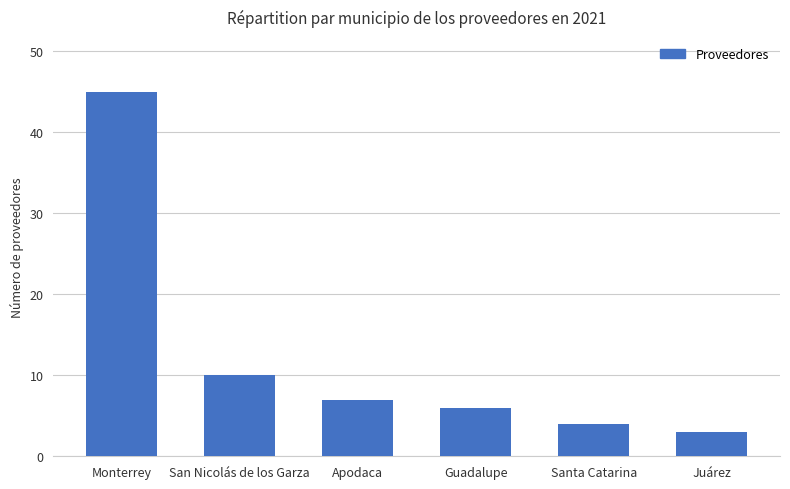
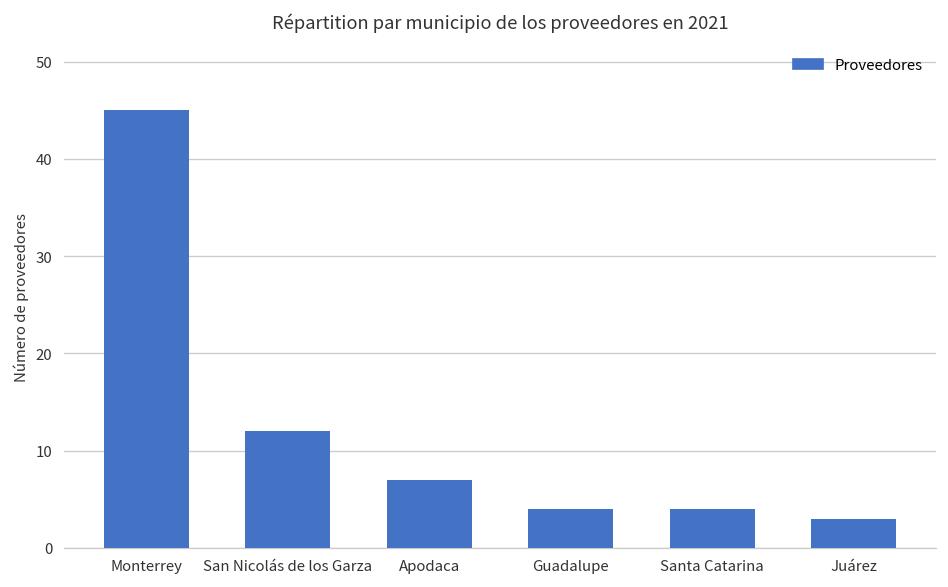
  {
    "Monterrey": 45,
-   "San Nicolás de los Garza": 10,
+   "San Nicolás de los Garza": 12,
    "Apodaca": 7,
-   "Guadalupe": 6,
+   "Guadalupe": 4,
    "Santa Catarina": 4,
    "Juárez": 3
  }
